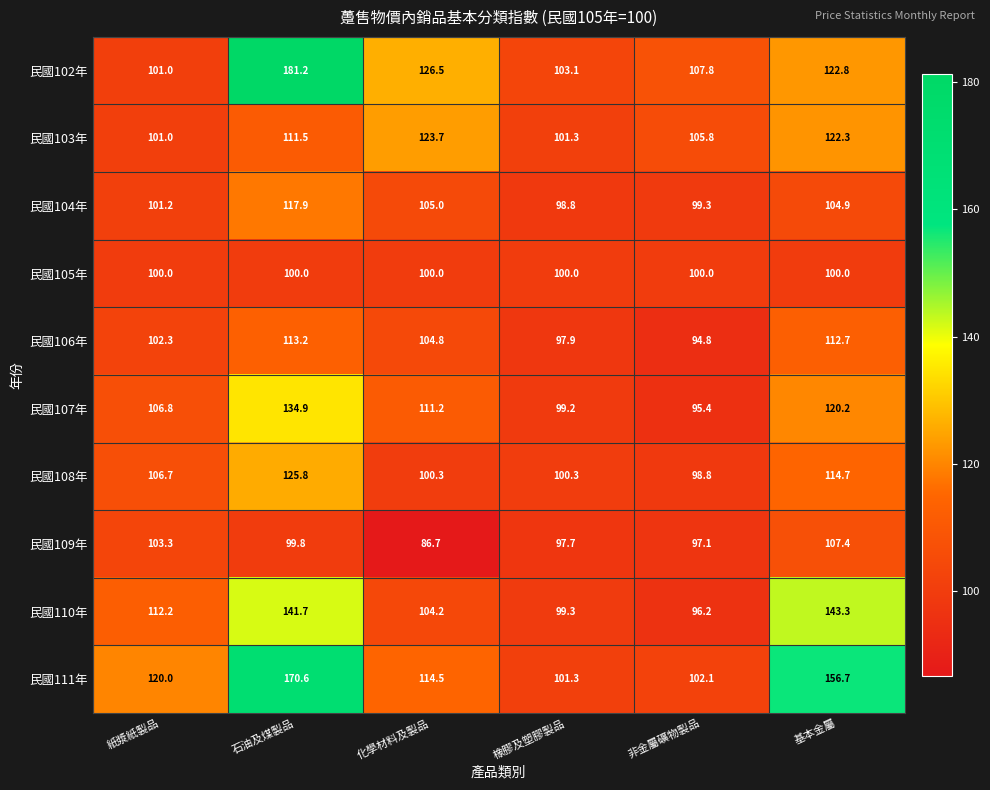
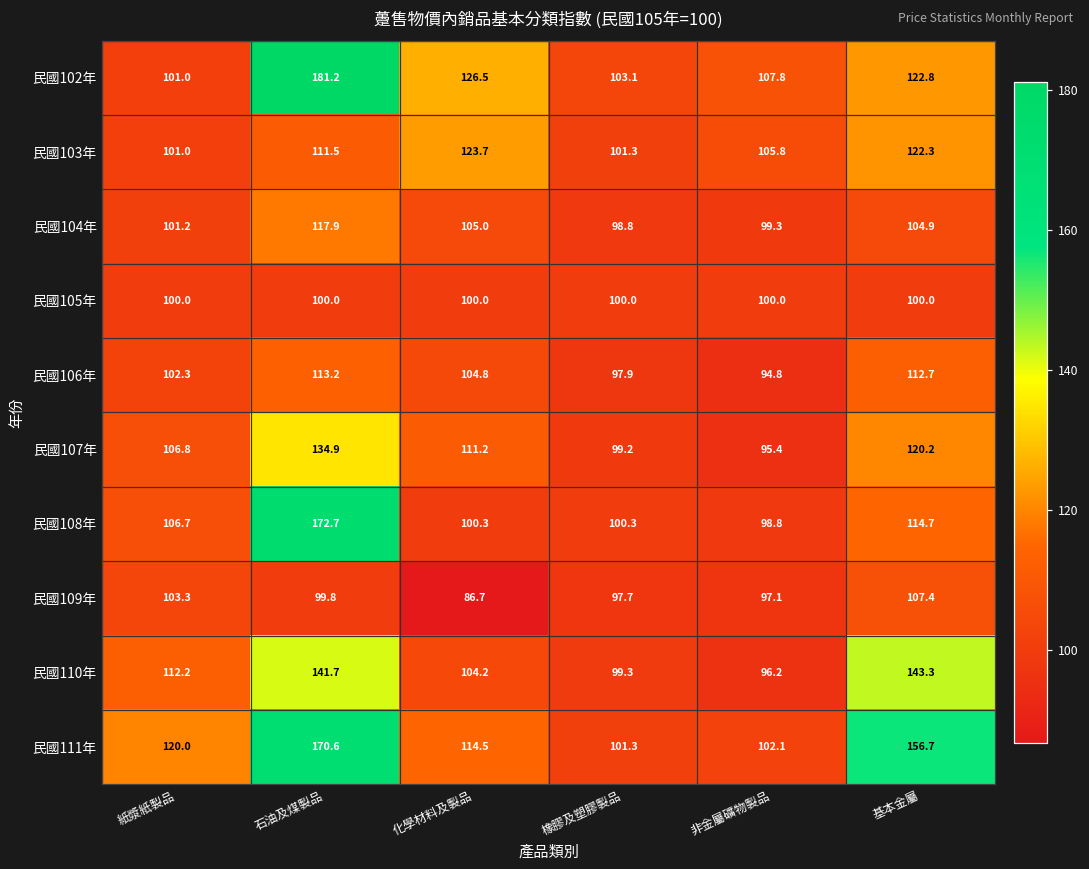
  {
    "民國102年": {
      "紙漿紙製品": 101.0,
      "石油及煤製品": 181.2,
      "化學材料及製品": 126.5,
      "橡膠及塑膠製品": 103.1,
      "非金屬礦物製品": 107.8,
      "基本金屬": 122.8
    },
    "民國103年": {
      "紙漿紙製品": 101.0,
      "石油及煤製品": 111.5,
      "化學材料及製品": 123.7,
      "橡膠及塑膠製品": 101.3,
      "非金屬礦物製品": 105.8,
      "基本金屬": 122.3
    },
    "民國104年": {
      "紙漿紙製品": 101.2,
      "石油及煤製品": 117.9,
      "化學材料及製品": 105.0,
      "橡膠及塑膠製品": 98.8,
      "非金屬礦物製品": 99.3,
      "基本金屬": 104.9
    },
    "民國105年": {
      "紙漿紙製品": 100.0,
      "石油及煤製品": 100.0,
      "化學材料及製品": 100.0,
      "橡膠及塑膠製品": 100.0,
      "非金屬礦物製品": 100.0,
      "基本金屬": 100.0
    },
    "民國106年": {
      "紙漿紙製品": 102.3,
      "石油及煤製品": 113.2,
      "化學材料及製品": 104.8,
      "橡膠及塑膠製品": 97.9,
      "非金屬礦物製品": 94.8,
      "基本金屬": 112.7
    },
    "民國107年": {
      "紙漿紙製品": 106.8,
      "石油及煤製品": 134.9,
      "化學材料及製品": 111.2,
      "橡膠及塑膠製品": 99.2,
      "非金屬礦物製品": 95.4,
      "基本金屬": 120.2
    },
    "民國108年": {
      "紙漿紙製品": 106.7,
-     "石油及煤製品": 125.8,
+     "石油及煤製品": 172.7,
      "化學材料及製品": 100.3,
      "橡膠及塑膠製品": 100.3,
      "非金屬礦物製品": 98.8,
      "基本金屬": 114.7
    },
    "民國109年": {
      "紙漿紙製品": 103.3,
      "石油及煤製品": 99.8,
      "化學材料及製品": 86.7,
      "橡膠及塑膠製品": 97.7,
      "非金屬礦物製品": 97.1,
      "基本金屬": 107.4
    },
    "民國110年": {
      "紙漿紙製品": 112.2,
      "石油及煤製品": 141.7,
      "化學材料及製品": 104.2,
      "橡膠及塑膠製品": 99.3,
      "非金屬礦物製品": 96.2,
      "基本金屬": 143.3
    },
    "民國111年": {
      "紙漿紙製品": 120.0,
      "石油及煤製品": 170.6,
      "化學材料及製品": 114.5,
      "橡膠及塑膠製品": 101.3,
      "非金屬礦物製品": 102.1,
      "基本金屬": 156.7
    }
  }
